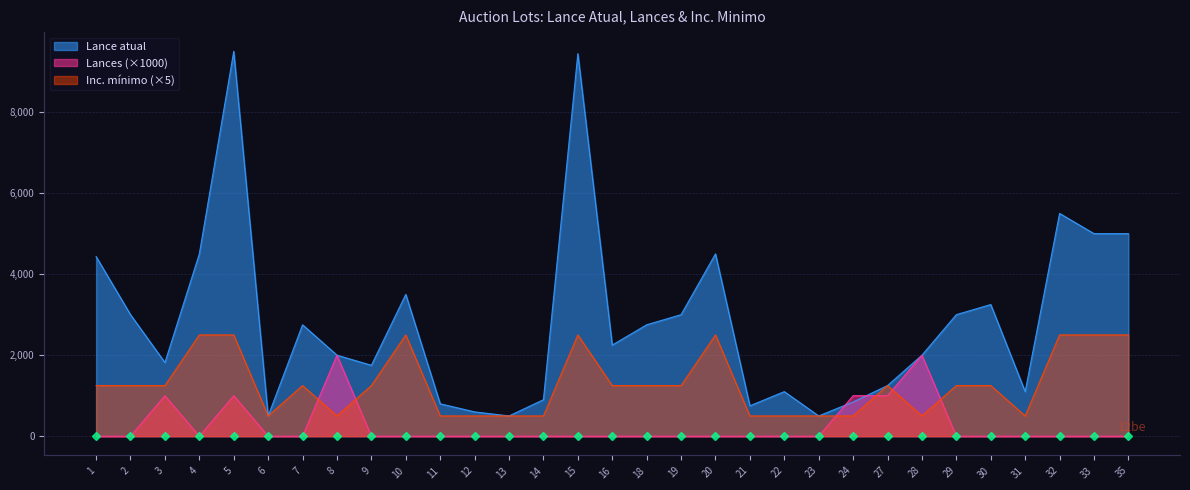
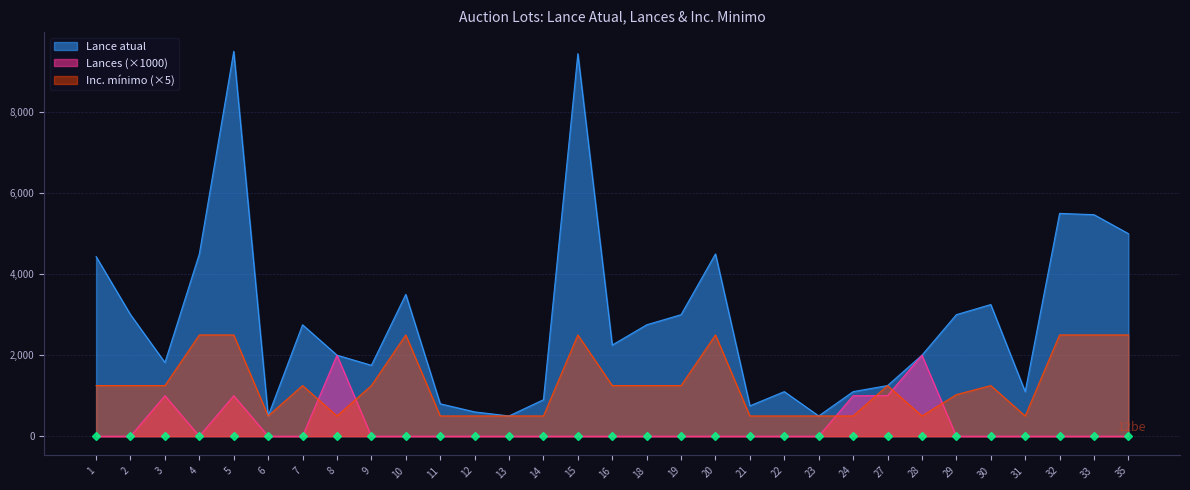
  {
    "Lance atual": {
      "1": "4,400",
      "2": "3,000",
      "3": "1,800",
      "4": "4,500",
      "5": "9,500",
      "7": "2,800",
      "9": "1,800",
      "10": "3,500",
      "11": "800",
      "12": "600",
      "14": "900",
      "15": "9,400",
      "16": "2,300",
      "18": "2,800",
      "19": "3,000",
      "20": "4,500",
      "21": "800",
      "22": "1,100",
-     "24": "800",
+     "24": "1,100",
      "29": "3,000",
      "30": "3,300",
      "31": "1,100",
      "32": "5,500",
-     "33": "5,000",
+     "33": "5,500",
      "35": "5,000"
    },
    "Lances (×1000)": {
      "3": "1,000",
      "5": "1,000",
      "24": "1,000",
      "27": "1,000"
    },
    "Inc. mínimo (×5)": {
      "1": "1,300",
      "2": "1,300",
      "3": "1,300",
      "4": "2,500",
      "5": "2,500",
      "7": "1,300",
      "8": "500",
      "9": "1,300",
      "10": "2,500",
      "11": "500",
      "12": "500",
      "14": "500",
      "15": "2,500",
      "16": "1,300",
      "18": "1,300",
      "19": "1,300",
      "20": "2,500",
      "21": "500",
      "22": "500",
      "24": "500",
      "28": "500",
-     "29": "1,300",
+     "29": "1,000",
      "30": "1,300",
      "31": "500",
      "32": "2,500",
      "33": "2,500",
      "35": "2,500"
    }
  }
